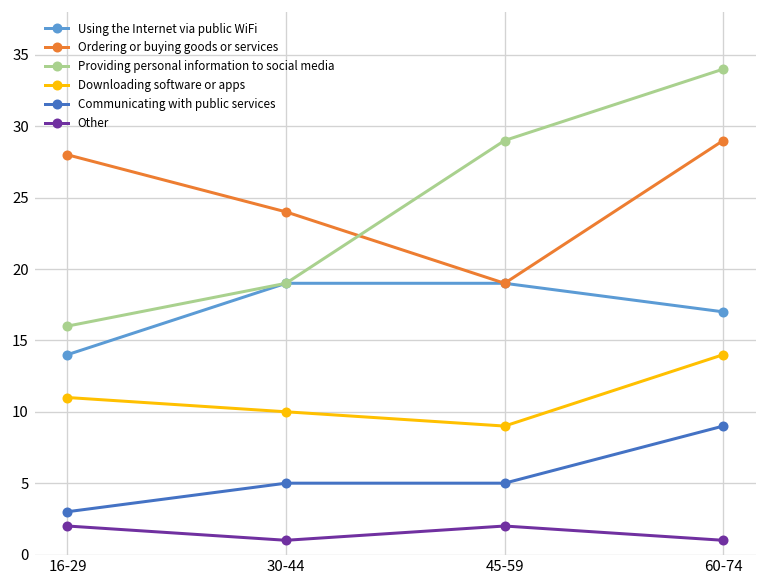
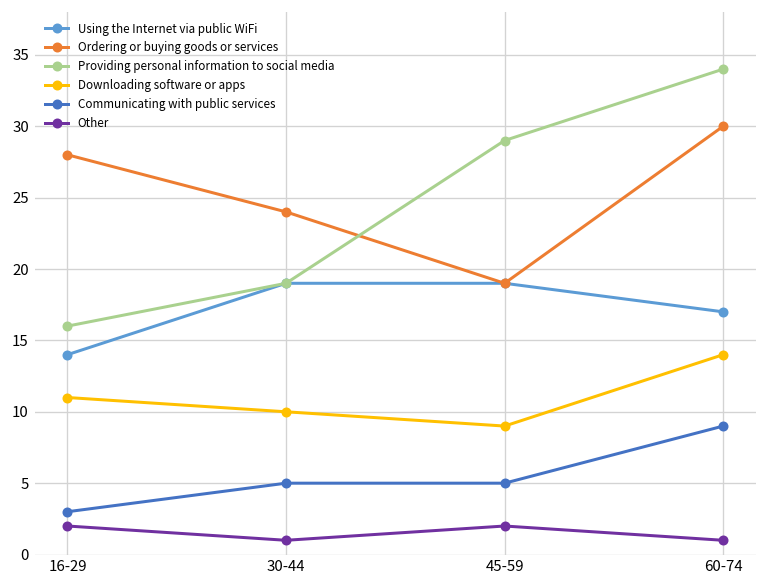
  {
    "Ordering or buying goods or services": {
      "16-29": 28,
      "30-44": 24,
-     "60-74": 29
+     "60-74": 30
    },
    "Providing personal information to social media": {
      "16-29": 16,
      "45-59": 29,
      "60-74": 34
    },
    "Downloading software or apps": {
      "16-29": 11,
      "30-44": 10,
      "45-59": 9,
      "60-74": 14
    },
    "Other": {
      "16-29": 2,
      "30-44": 1,
      "45-59": 2,
      "60-74": 1
    }
  }
